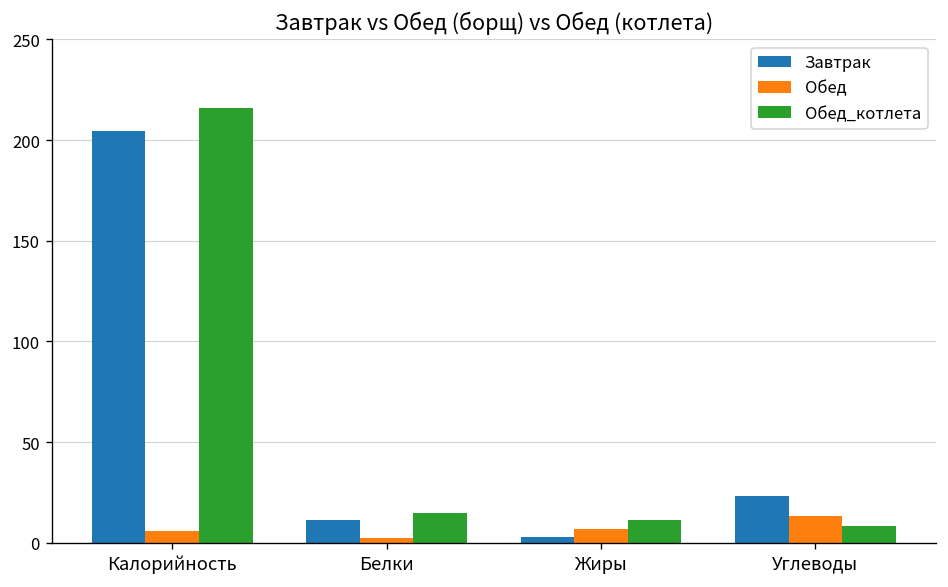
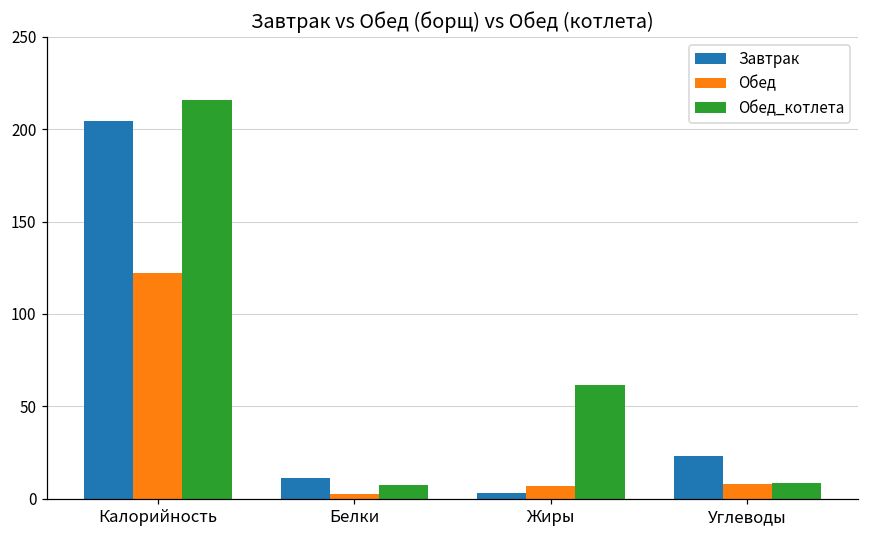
  {
    "Завтрак": {
      "Калорийность": 205,
      "Белки": 11,
      "Жиры": 3,
      "Углеводы": 23
    },
    "Обед": {
-     "Калорийность": 6,
+     "Калорийность": 122,
      "Белки": 2,
      "Жиры": 7,
-     "Углеводы": 13
+     "Углеводы": 8
    },
    "Обед_котлета": {
      "Калорийность": 216,
-     "Белки": 15,
-     "Жиры": 11,
+     "Белки": 7,
+     "Жиры": 61,
      "Углеводы": 8
    }
  }
